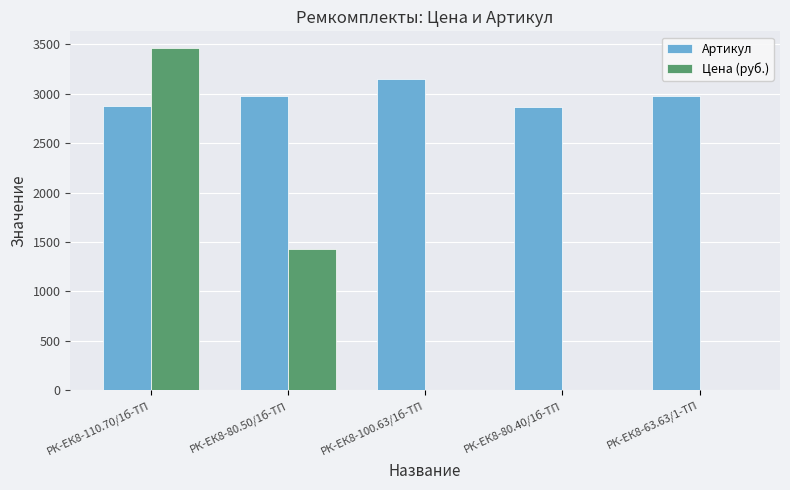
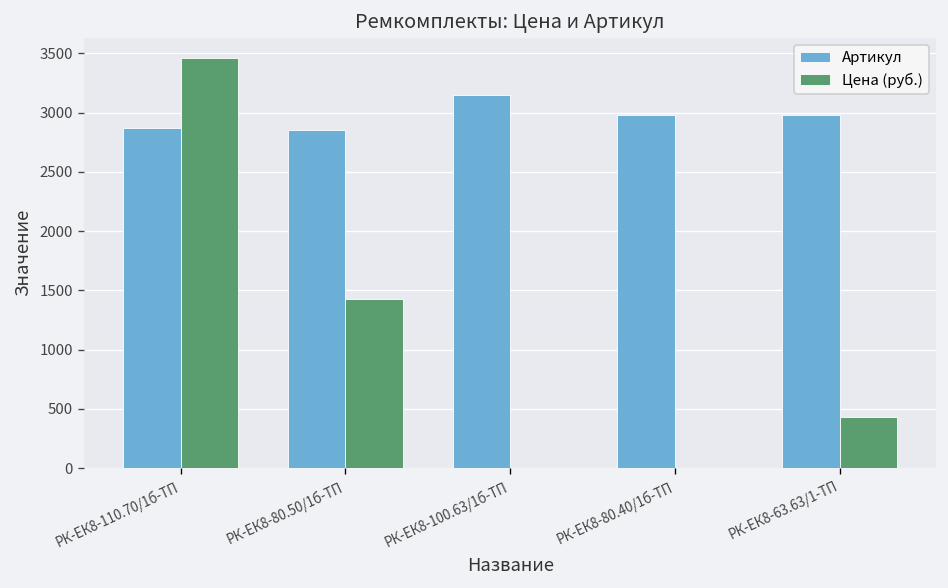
  {
    "Артикул": {
      "РК-ЕК8-110.70/1б-ТП": 2900,
-     "РК-ЕК8-80.50/1б-ТП": 3000,
+     "РК-ЕК8-80.50/1б-ТП": 2900,
      "РК-ЕК8-100.63/1б-ТП": 3100,
-     "РК-ЕК8-80.40/1б-ТП": 2900,
+     "РК-ЕК8-80.40/1б-ТП": 3000,
      "РК-ЕК8-63.63/1-ТП": 3000
    },
    "Цена (руб.)": {
      "РК-ЕК8-110.70/1б-ТП": 3500,
      "РК-ЕК8-80.50/1б-ТП": 1400,
      "РК-ЕК8-100.63/1б-ТП": 0,
      "РК-ЕК8-80.40/1б-ТП": 0,
-     "РК-ЕК8-63.63/1-ТП": 0
+     "РК-ЕК8-63.63/1-ТП": 400
    }
  }
